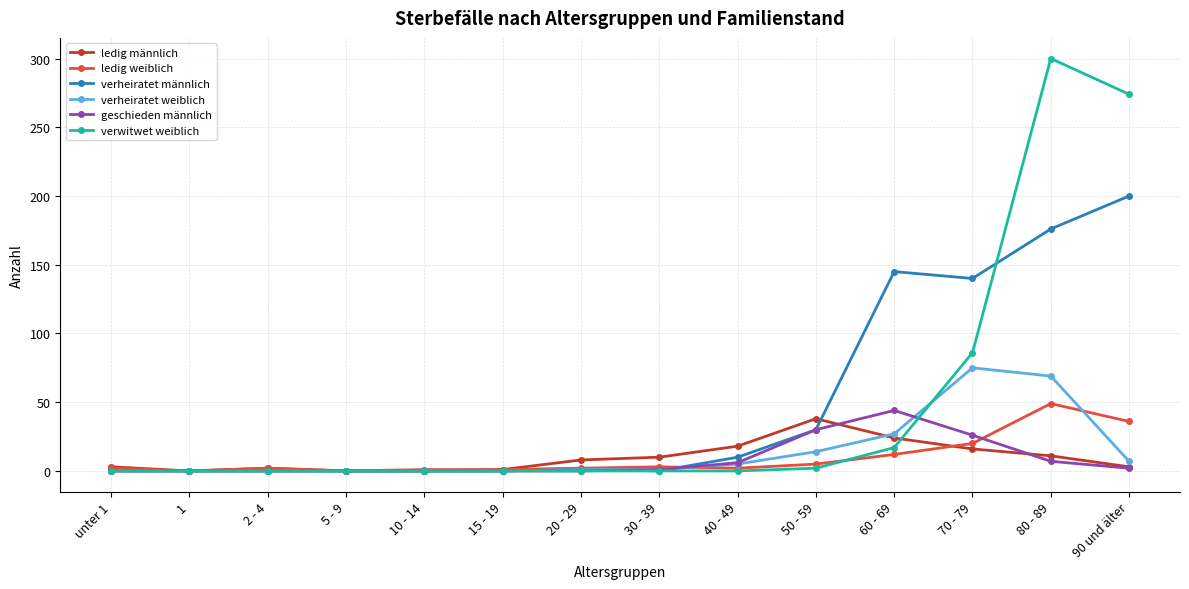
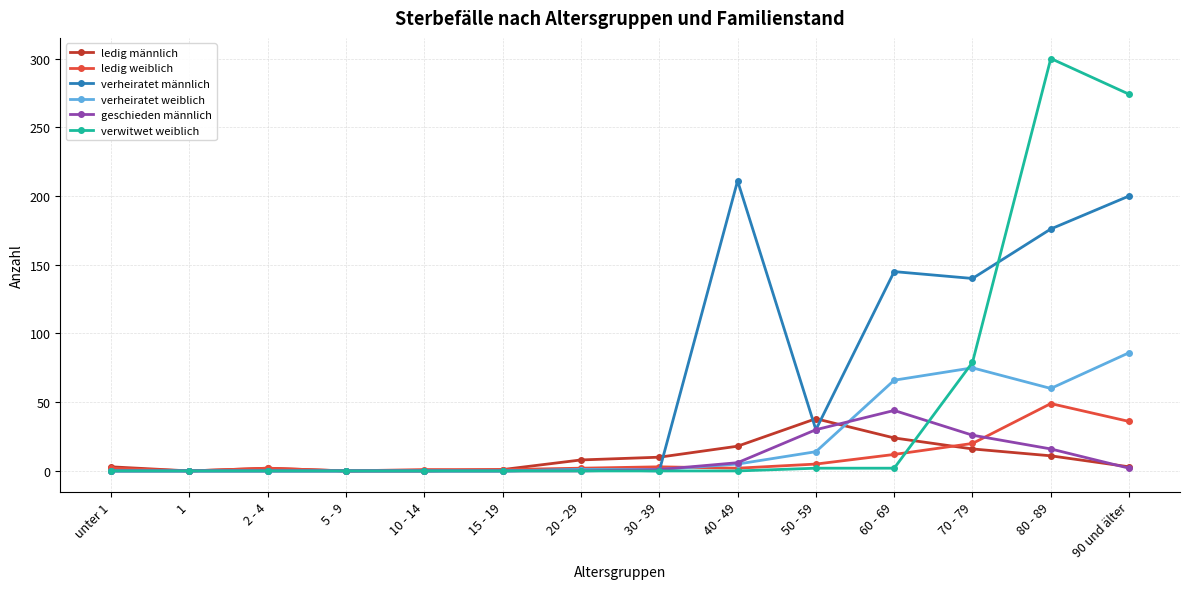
  {
    "verheiratet männlich": {
-     "40 - 49": 10,
+     "40 - 49": 211,
      "60 - 69": 145,
      "70 - 79": 140,
      "80 - 89": 176,
      "90 und älter": 200
    },
    "verheiratet weiblich": {
      "50 - 59": 14,
-     "60 - 69": 27,
+     "60 - 69": 66,
      "70 - 79": 75,
-     "80 - 89": 69,
-     "90 und älter": 7
+     "80 - 89": 60,
+     "90 und älter": 86
    },
    "geschieden männlich": {
      "60 - 69": 44,
      "70 - 79": 26,
-     "80 - 89": 7
+     "80 - 89": 16
    },
    "verwitwet weiblich": {
      "40 - 49": 0,
      "50 - 59": 2,
-     "60 - 69": 17,
-     "70 - 79": 86,
+     "60 - 69": 2,
+     "70 - 79": 79,
      "80 - 89": 300,
      "90 und älter": 274
    }
  }
